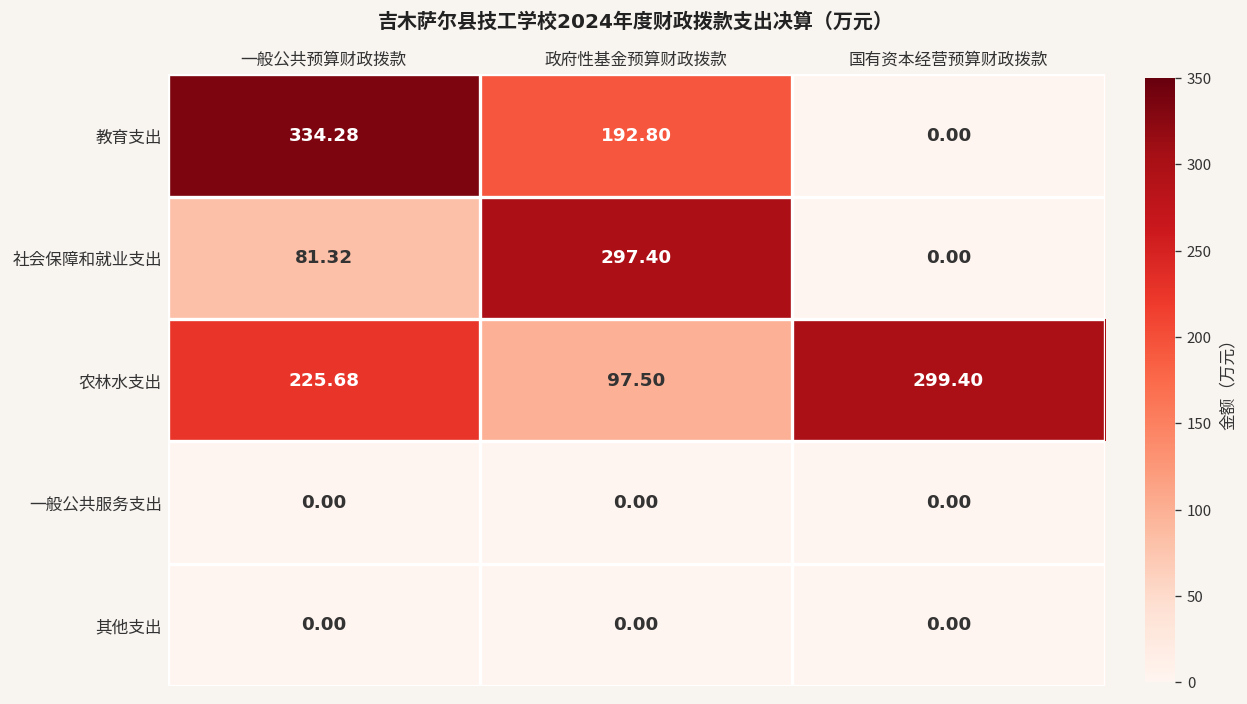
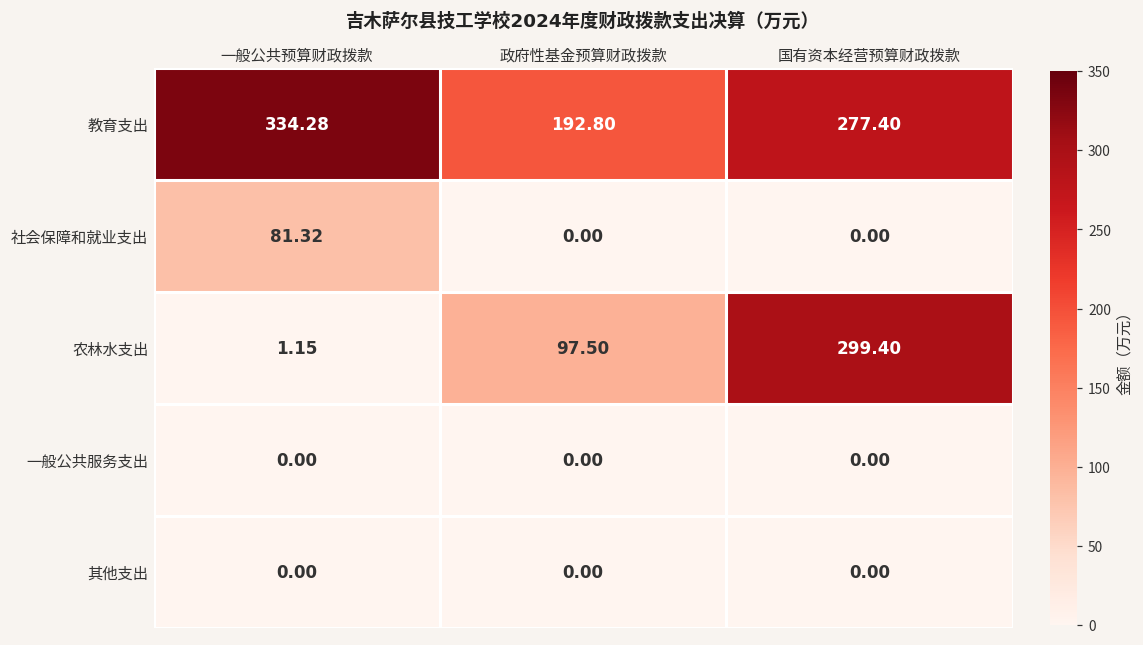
  {
    "教育支出": {
      "一般公共预算财政拨款": 334.28,
      "政府性基金预算财政拨款": 192.80,
-     "国有资本经营预算财政拨款": 0.00
+     "国有资本经营预算财政拨款": 277.40
    },
    "社会保障和就业支出": {
      "一般公共预算财政拨款": 81.32,
-     "政府性基金预算财政拨款": 297.40,
+     "政府性基金预算财政拨款": 0.00,
      "国有资本经营预算财政拨款": 0.00
    },
    "农林水支出": {
-     "一般公共预算财政拨款": 225.68,
+     "一般公共预算财政拨款": 1.15,
      "政府性基金预算财政拨款": 97.50,
      "国有资本经营预算财政拨款": 299.40
    },
    "一般公共服务支出": {
      "一般公共预算财政拨款": 0.00,
      "政府性基金预算财政拨款": 0.00,
      "国有资本经营预算财政拨款": 0.00
    },
    "其他支出": {
      "一般公共预算财政拨款": 0.00,
      "政府性基金预算财政拨款": 0.00,
      "国有资本经营预算财政拨款": 0.00
    }
  }
